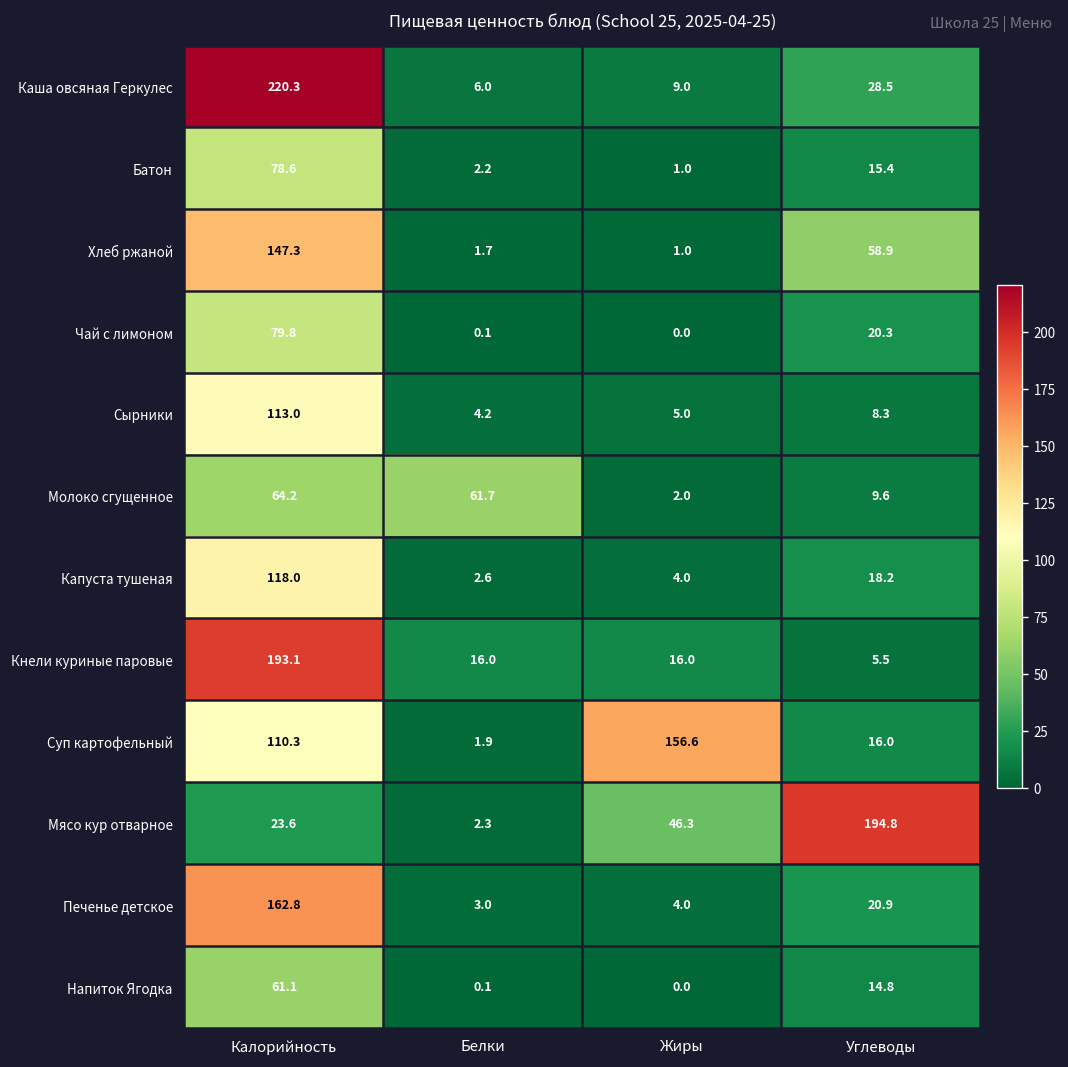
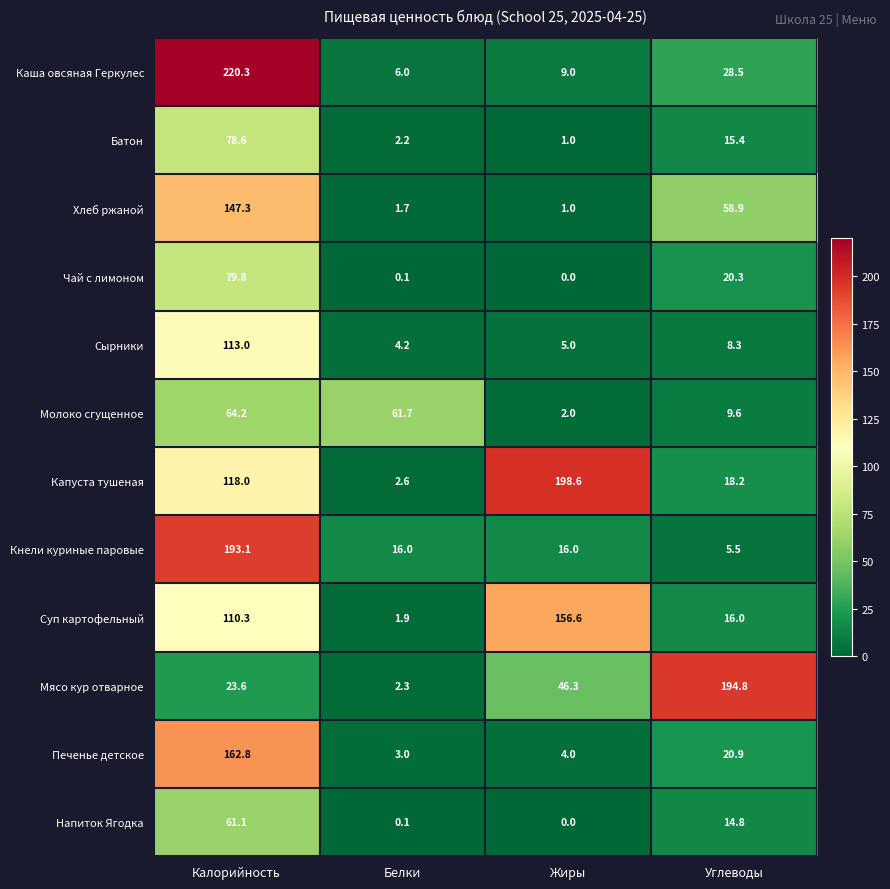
  {
    "Каша овсяная Геркулес": {
      "Калорийность": 220.3,
      "Белки": 6.0,
      "Жиры": 9.0,
      "Углеводы": 28.5
    },
    "Батон": {
      "Калорийность": 78.6,
      "Белки": 2.2,
      "Жиры": 1.0,
      "Углеводы": 15.4
    },
    "Хлеб ржаной": {
      "Калорийность": 147.3,
      "Белки": 1.7,
      "Жиры": 1.0,
      "Углеводы": 58.9
    },
    "Чай с лимоном": {
      "Калорийность": 79.8,
      "Белки": 0.1,
      "Жиры": 0.0,
      "Углеводы": 20.3
    },
    "Сырники": {
      "Калорийность": 113.0,
      "Белки": 4.2,
      "Жиры": 5.0,
      "Углеводы": 8.3
    },
    "Молоко сгущенное": {
      "Калорийность": 64.2,
      "Белки": 61.7,
      "Жиры": 2.0,
      "Углеводы": 9.6
    },
    "Капуста тушеная": {
      "Калорийность": 118.0,
      "Белки": 2.6,
-     "Жиры": 4.0,
+     "Жиры": 198.6,
      "Углеводы": 18.2
    },
    "Кнели куриные паровые": {
      "Калорийность": 193.1,
      "Белки": 16.0,
      "Жиры": 16.0,
      "Углеводы": 5.5
    },
    "Суп картофельный": {
      "Калорийность": 110.3,
      "Белки": 1.9,
      "Жиры": 156.6,
      "Углеводы": 16.0
    },
    "Мясо кур отварное": {
      "Калорийность": 23.6,
      "Белки": 2.3,
      "Жиры": 46.3,
      "Углеводы": 194.8
    },
    "Печенье детское": {
      "Калорийность": 162.8,
      "Белки": 3.0,
      "Жиры": 4.0,
      "Углеводы": 20.9
    },
    "Напиток Ягодка": {
      "Калорийность": 61.1,
      "Белки": 0.1,
      "Жиры": 0.0,
      "Углеводы": 14.8
    }
  }
